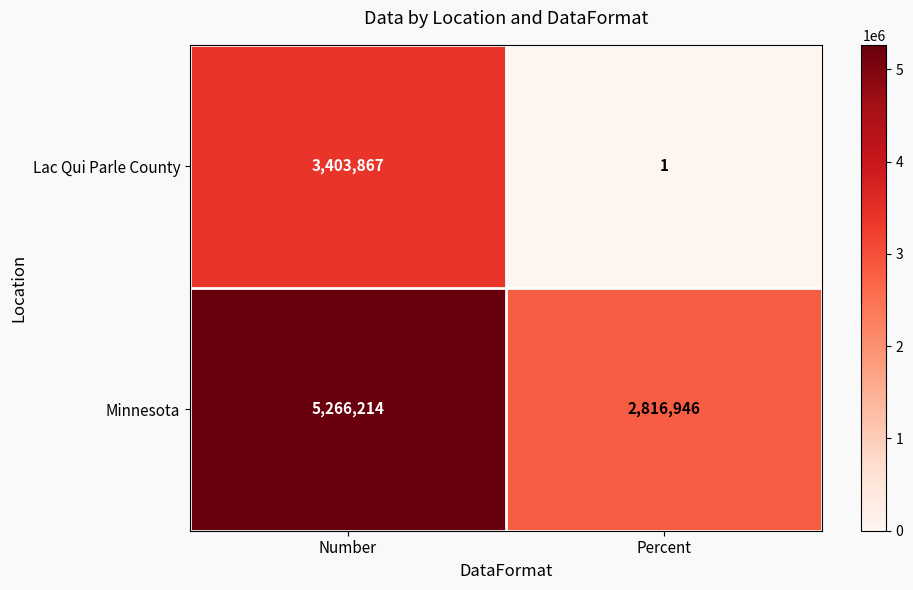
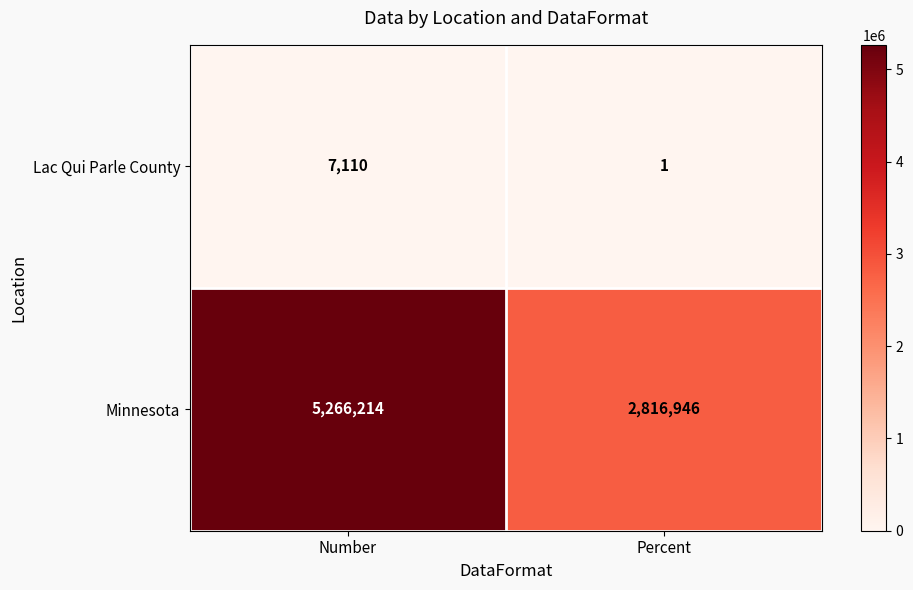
  {
    "Lac Qui Parle County": {
-     "Number": "3,403,867",
+     "Number": "7,110",
      "Percent": "1"
    },
    "Minnesota": {
      "Number": "5,266,214",
      "Percent": "2,816,946"
    }
  }
